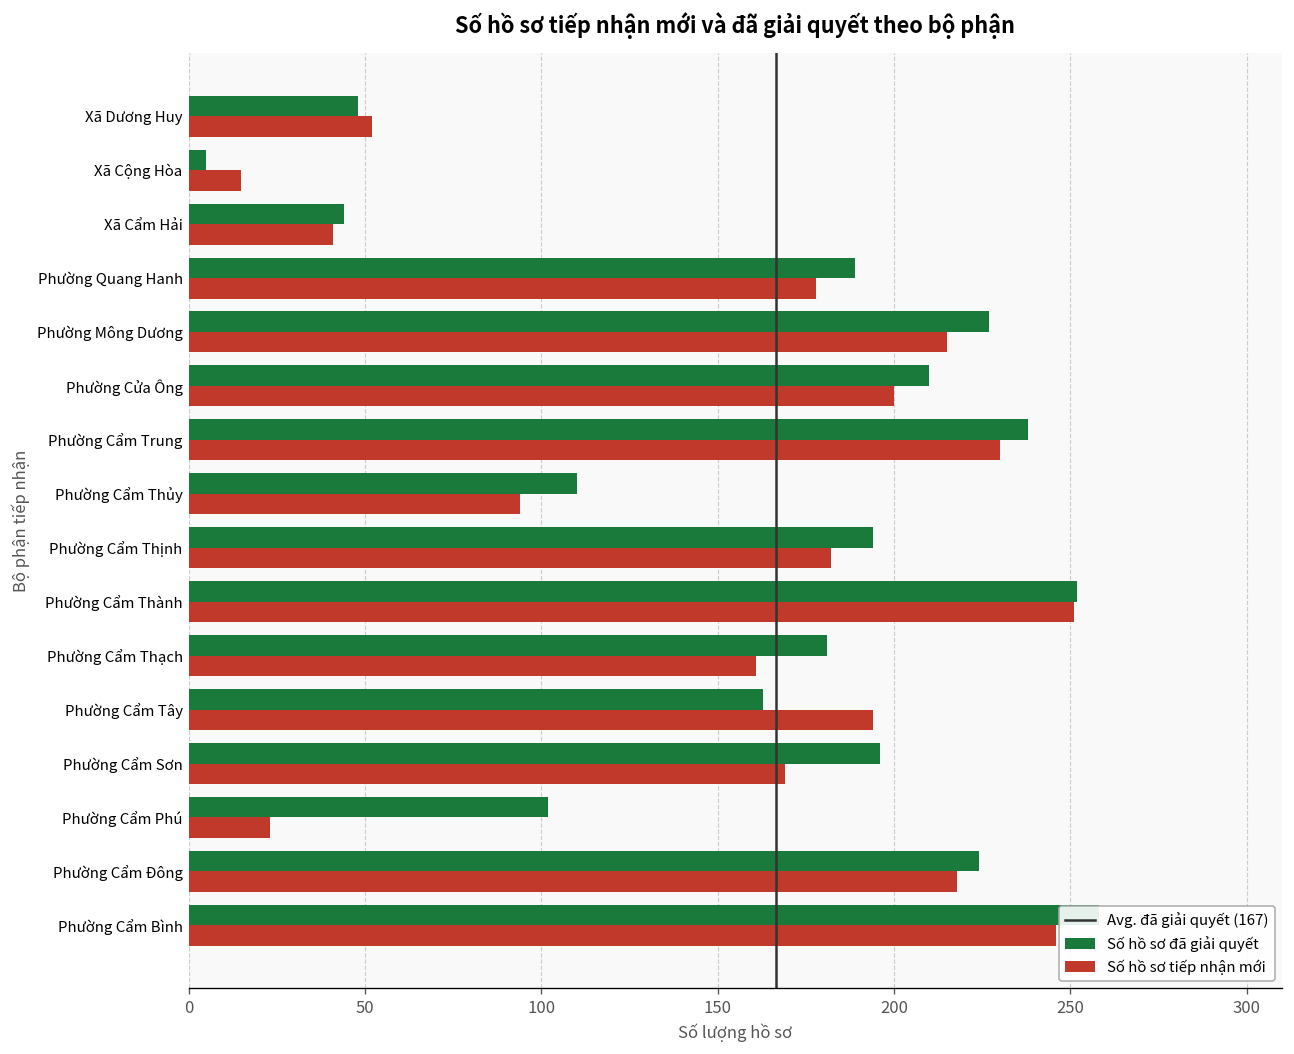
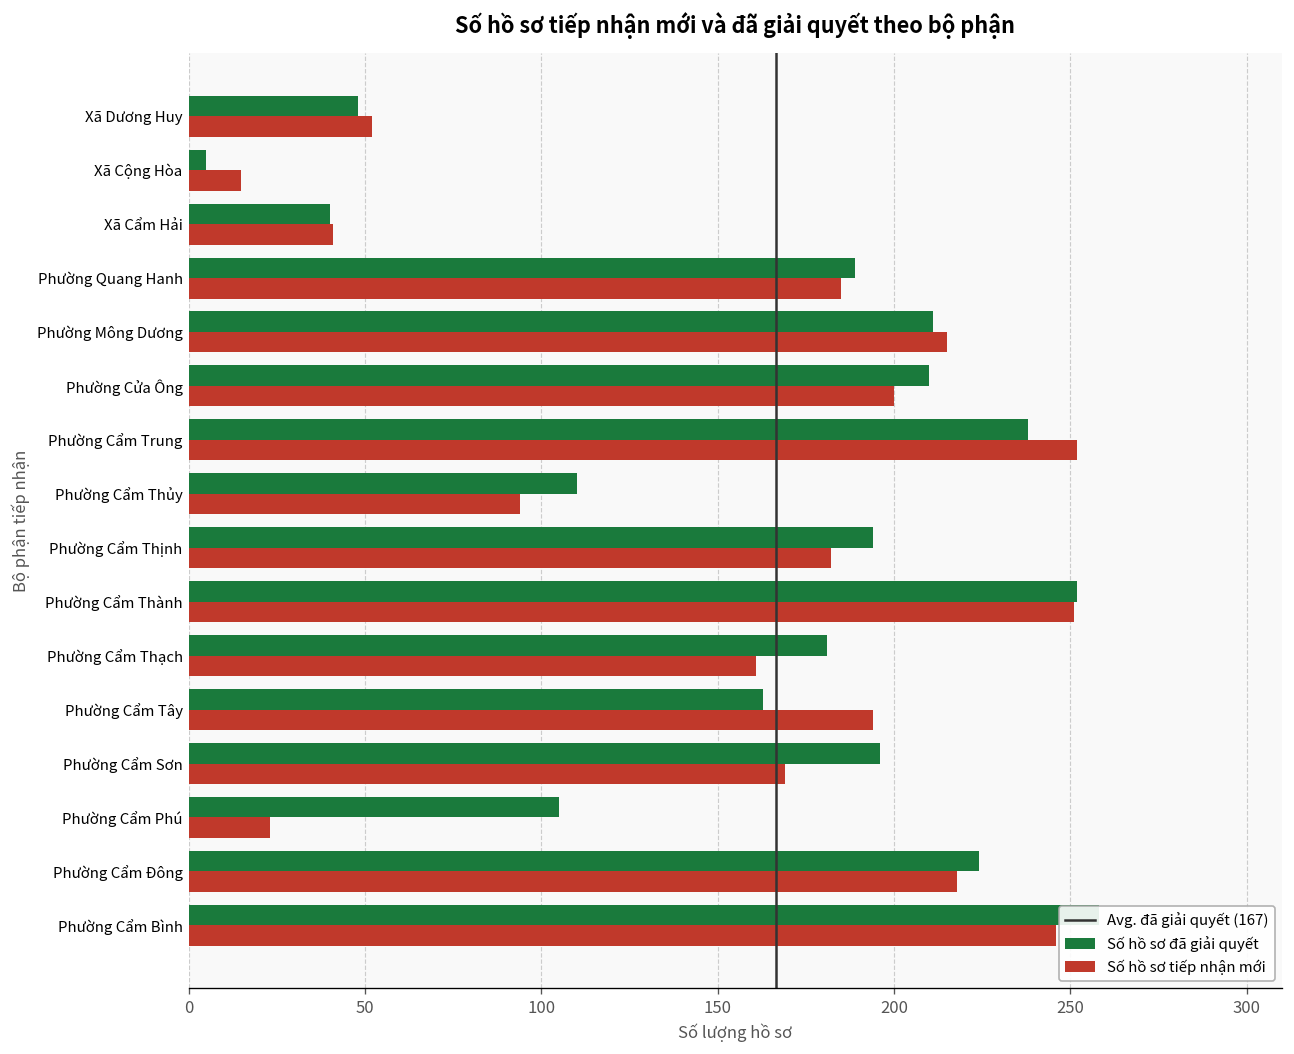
  {
    "Số hồ sơ đã giải quyết": {
      "Xã Dương Huy": 48,
      "Xã Cộng Hòa": 5,
-     "Xã Cẩm Hải": 44,
+     "Xã Cẩm Hải": 40,
      "Phường Quang Hanh": 189,
-     "Phường Mông Dương": 227,
+     "Phường Mông Dương": 211,
      "Phường Cửa Ông": 210,
      "Phường Cẩm Trung": 238,
      "Phường Cẩm Thủy": 110,
      "Phường Cẩm Thịnh": 194,
      "Phường Cẩm Thành": 252,
      "Phường Cẩm Thạch": 181,
      "Phường Cẩm Tây": 163,
      "Phường Cẩm Sơn": 196,
-     "Phường Cẩm Phú": 102,
+     "Phường Cẩm Phú": 105,
      "Phường Cẩm Đông": 224
    },
    "Số hồ sơ tiếp nhận mới": {
      "Xã Dương Huy": 52,
      "Xã Cộng Hòa": 15,
      "Xã Cẩm Hải": 41,
-     "Phường Quang Hanh": 178,
+     "Phường Quang Hanh": 185,
      "Phường Mông Dương": 215,
      "Phường Cửa Ông": 200,
-     "Phường Cẩm Trung": 230,
+     "Phường Cẩm Trung": 252,
      "Phường Cẩm Thủy": 94,
      "Phường Cẩm Thịnh": 182,
      "Phường Cẩm Thành": 251,
      "Phường Cẩm Thạch": 161,
      "Phường Cẩm Tây": 194,
      "Phường Cẩm Sơn": 169,
      "Phường Cẩm Phú": 23,
      "Phường Cẩm Đông": 218,
      "Phường Cẩm Bình": 246
    }
  }
